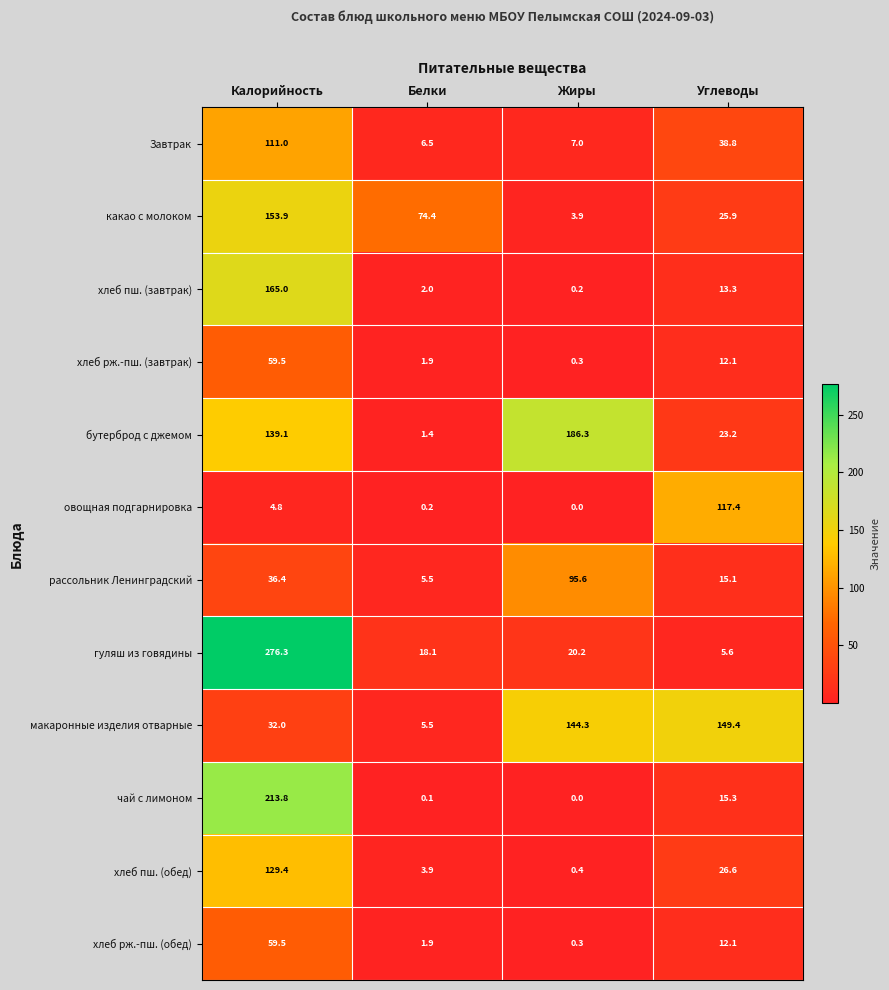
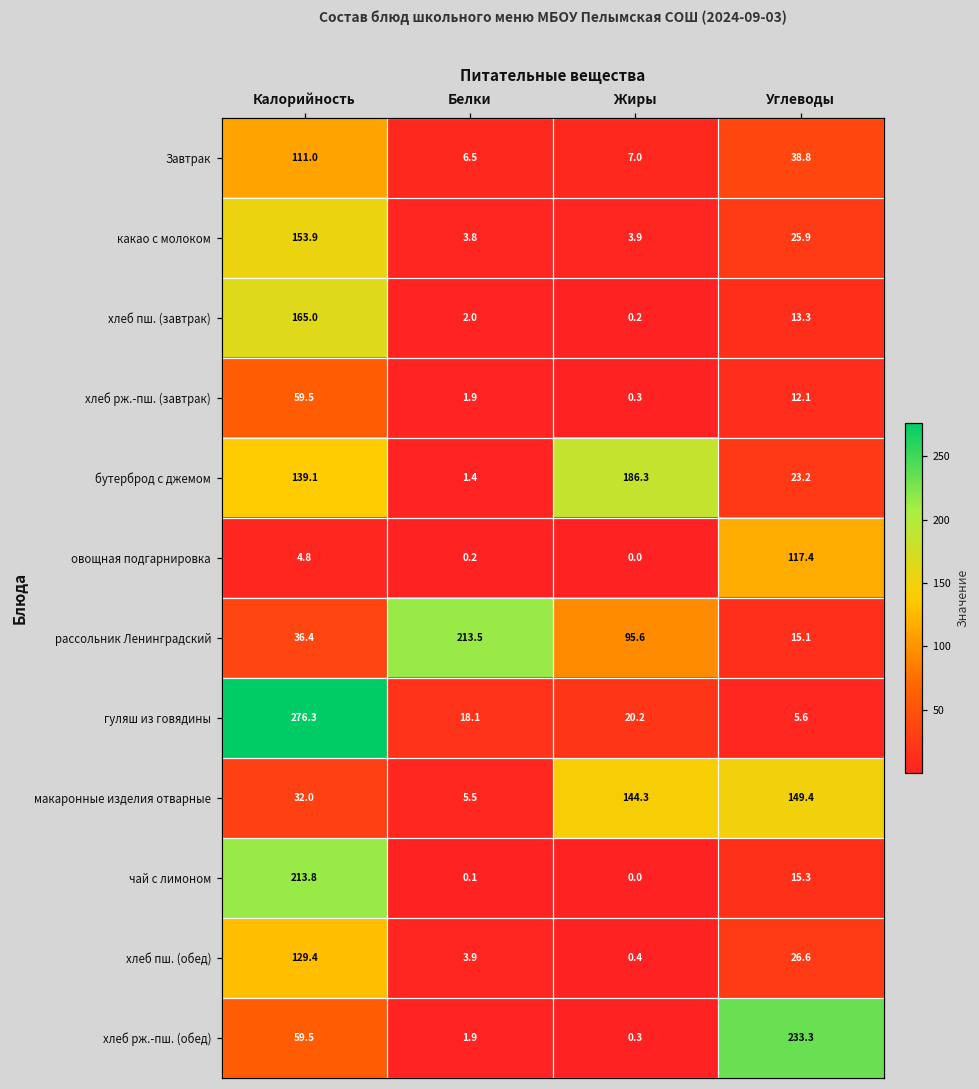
  {
    "Завтрак": {
      "Калорийность": 111.0,
      "Белки": 6.5,
      "Жиры": 7.0,
      "Углеводы": 38.8
    },
    "какао с молоком": {
      "Калорийность": 153.9,
-     "Белки": 74.4,
+     "Белки": 3.8,
      "Жиры": 3.9,
      "Углеводы": 25.9
    },
    "хлеб пш. (завтрак)": {
      "Калорийность": 165.0,
      "Белки": 2.0,
      "Жиры": 0.2,
      "Углеводы": 13.3
    },
    "хлеб рж.-пш. (завтрак)": {
      "Калорийность": 59.5,
      "Белки": 1.9,
      "Жиры": 0.3,
      "Углеводы": 12.1
    },
    "бутерброд с джемом": {
      "Калорийность": 139.1,
      "Белки": 1.4,
      "Жиры": 186.3,
      "Углеводы": 23.2
    },
    "овощная подгарнировка": {
      "Калорийность": 4.8,
      "Белки": 0.2,
      "Жиры": 0.0,
      "Углеводы": 117.4
    },
    "рассольник Ленинградский": {
      "Калорийность": 36.4,
-     "Белки": 5.5,
+     "Белки": 213.5,
      "Жиры": 95.6,
      "Углеводы": 15.1
    },
    "гуляш из говядины": {
      "Калорийность": 276.3,
      "Белки": 18.1,
      "Жиры": 20.2,
      "Углеводы": 5.6
    },
    "макаронные изделия отварные": {
      "Калорийность": 32.0,
      "Белки": 5.5,
      "Жиры": 144.3,
      "Углеводы": 149.4
    },
    "чай с лимоном": {
      "Калорийность": 213.8,
      "Белки": 0.1,
      "Жиры": 0.0,
      "Углеводы": 15.3
    },
    "хлеб пш. (обед)": {
      "Калорийность": 129.4,
      "Белки": 3.9,
      "Жиры": 0.4,
      "Углеводы": 26.6
    },
    "хлеб рж.-пш. (обед)": {
      "Калорийность": 59.5,
      "Белки": 1.9,
      "Жиры": 0.3,
-     "Углеводы": 12.1
+     "Углеводы": 233.3
    }
  }
